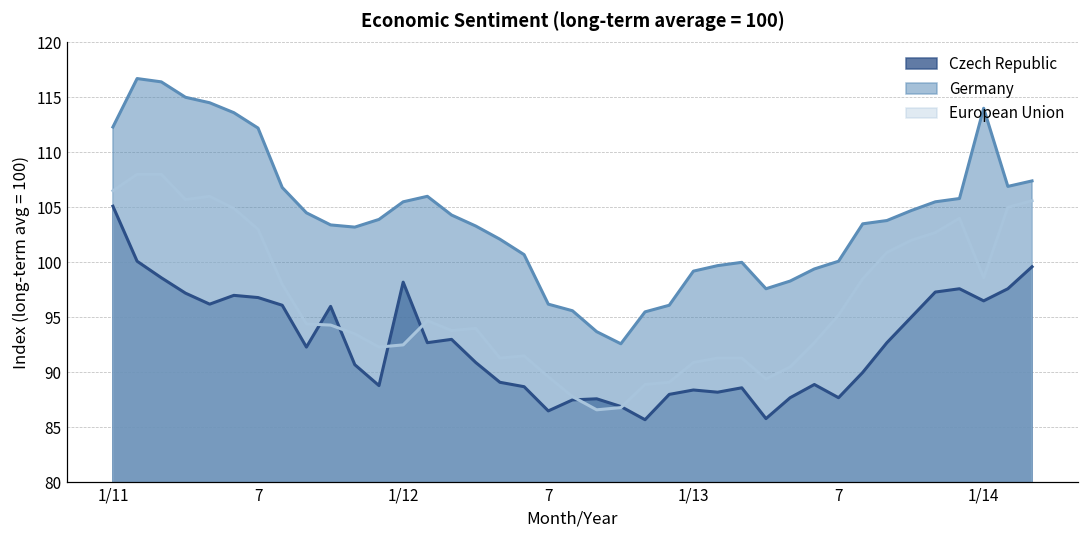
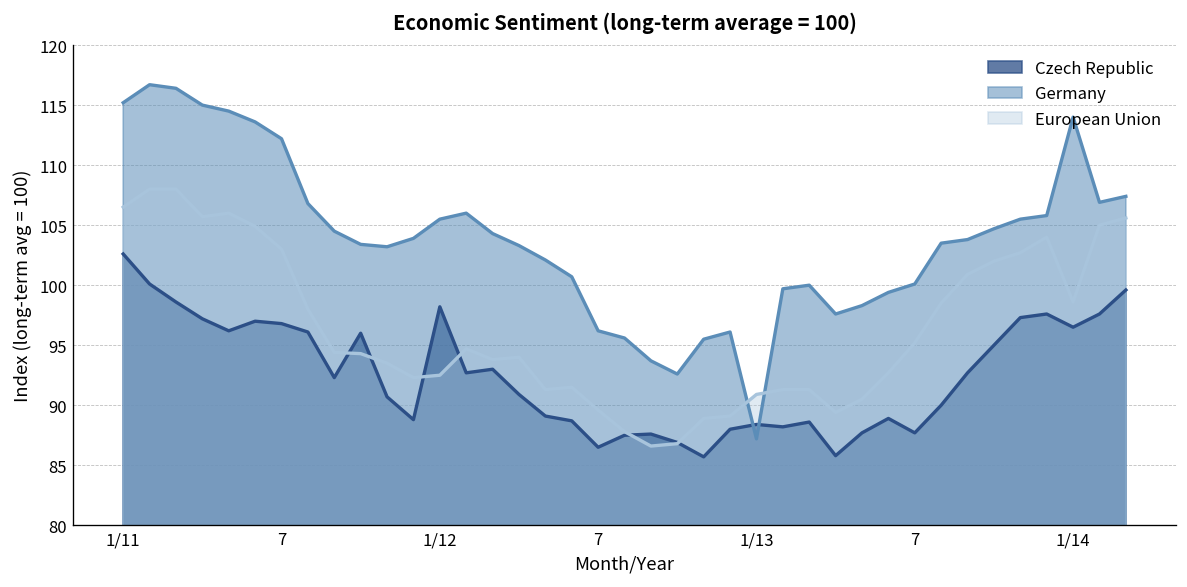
  {
    "Czech Republic": {
-     "1/11": 105.1,
+     "1/11": 102.6,
      "1/12": 98.2,
      "1/13": 88.4,
      "1/14": 96.5
    },
    "Germany": {
-     "1/11": 112.3,
+     "1/11": 115.2,
      "1/12": 105.5,
-     "1/13": 99.2,
+     "1/13": 87.2,
      "1/14": 114.0
    },
    "European Union": {
      "1/11": 106.5,
      "1/12": 92.5,
      "1/13": 90.9,
      "1/14": 98.6
    }
  }
